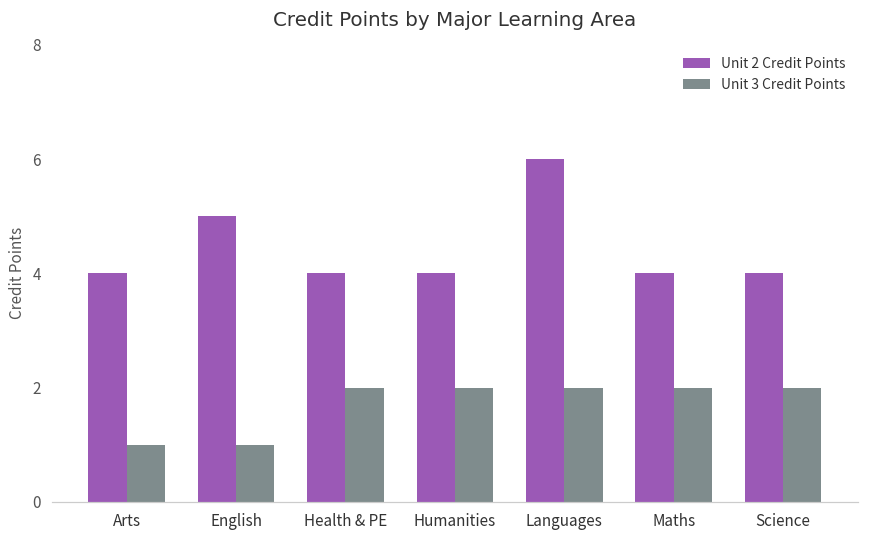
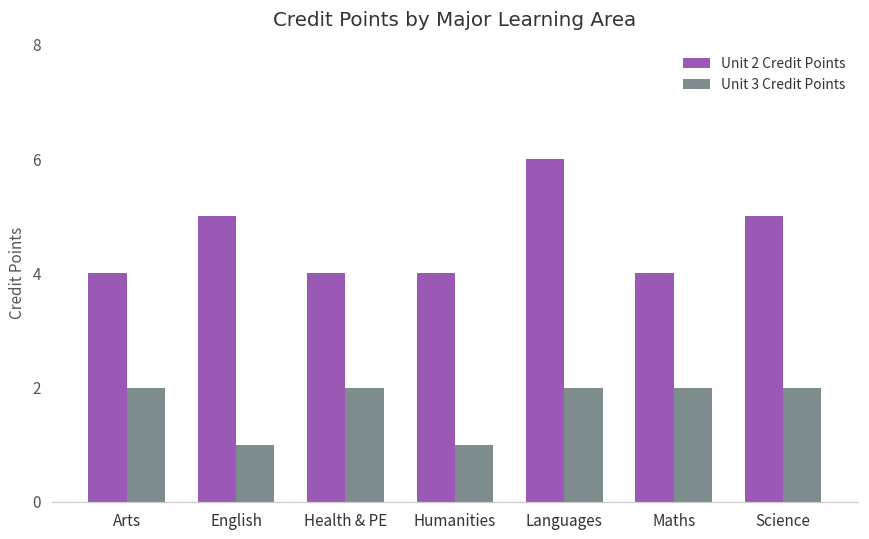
  {
    "Unit 2 Credit Points": {
      "Arts": 4,
      "English": 5,
      "Health & PE": 4,
      "Humanities": 4,
      "Languages": 6,
      "Maths": 4,
-     "Science": 4
+     "Science": 5
    },
    "Unit 3 Credit Points": {
-     "Arts": 1,
+     "Arts": 2,
      "English": 1,
      "Health & PE": 2,
-     "Humanities": 2,
+     "Humanities": 1,
      "Languages": 2,
      "Maths": 2,
      "Science": 2
    }
  }
